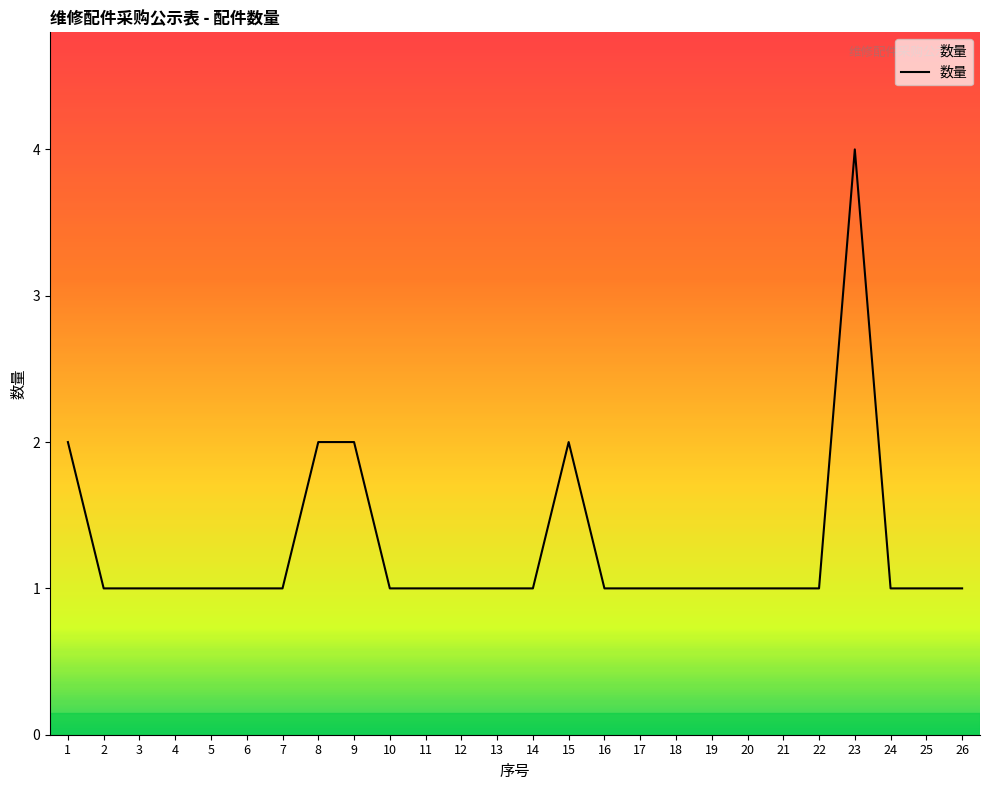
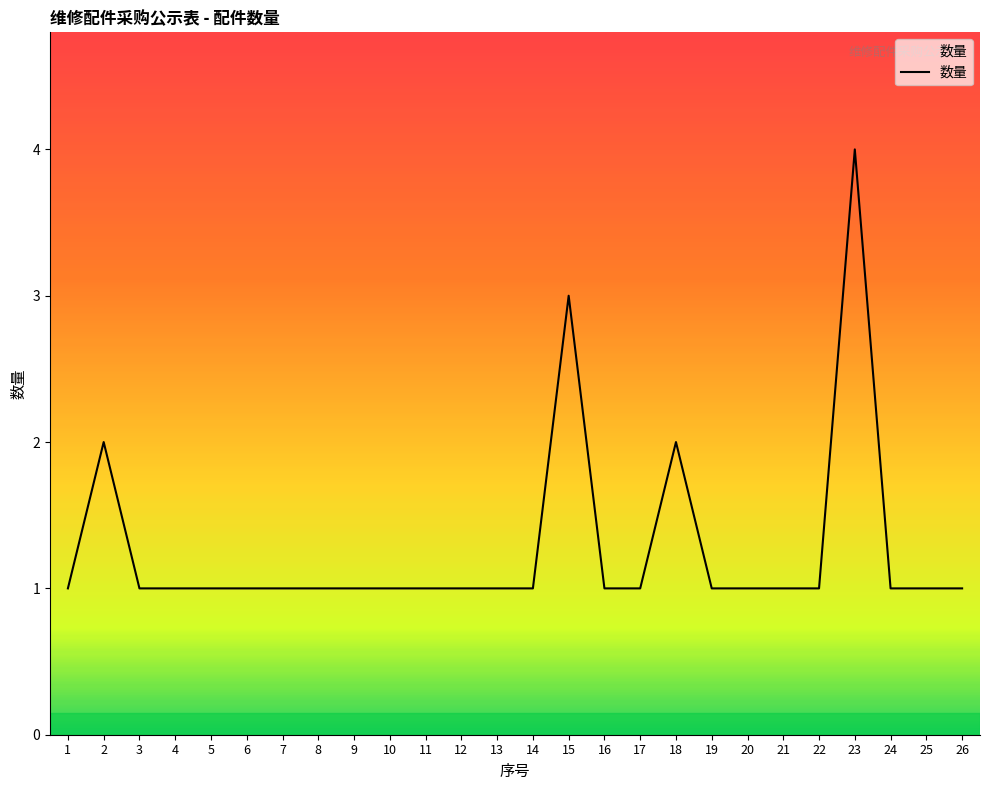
  {
-   "1": 2,
-   "2": 1,
+   "1": 1,
+   "2": 2,
    "3": 1,
    "4": 1,
    "5": 1,
    "6": 1,
    "7": 1,
-   "8": 2,
-   "9": 2,
+   "8": 1,
+   "9": 1,
    "10": 1,
    "11": 1,
    "12": 1,
    "13": 1,
    "14": 1,
-   "15": 2,
+   "15": 3,
    "16": 1,
    "17": 1,
-   "18": 1,
+   "18": 2,
    "19": 1,
    "20": 1,
    "21": 1,
    "22": 1,
    "23": 4,
    "24": 1,
    "25": 1,
    "26": 1
  }
